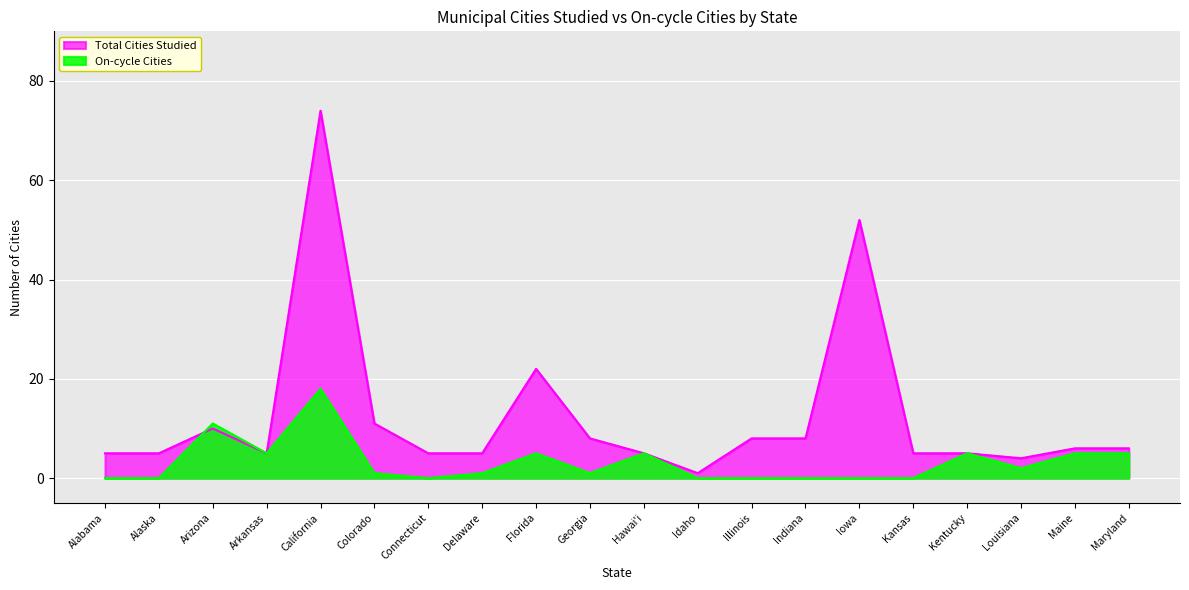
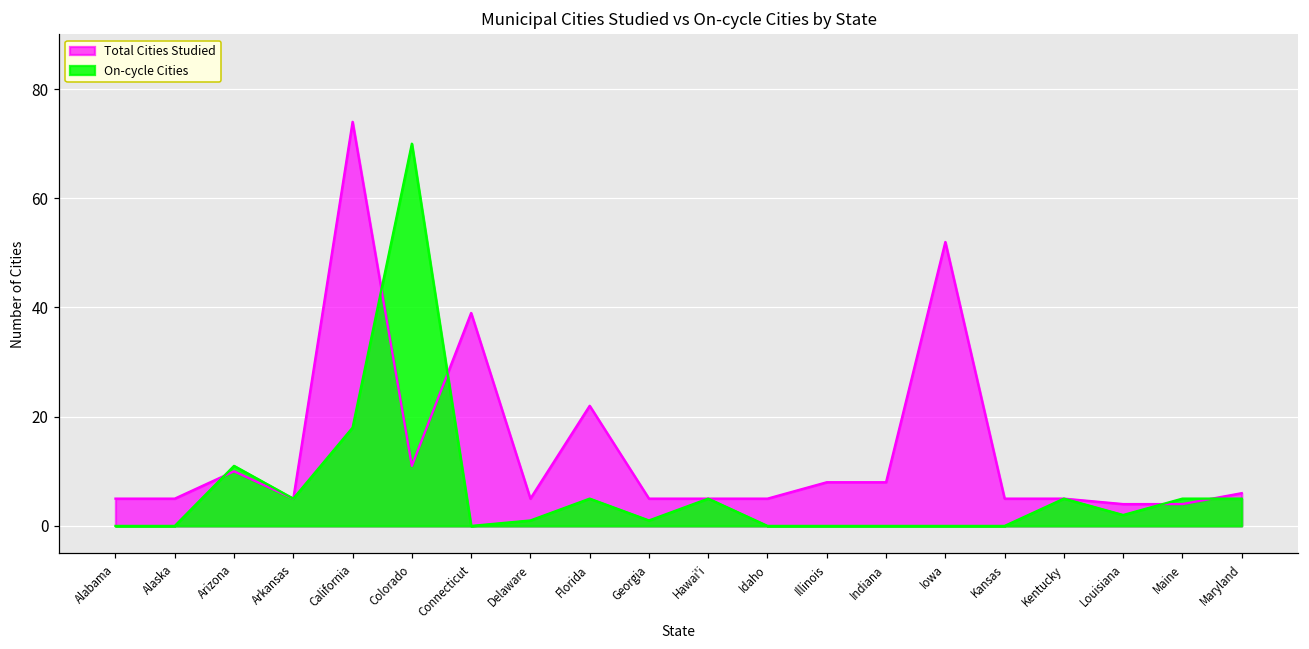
  {
    "Total Cities Studied": {
      "Alabama": 5,
      "Alaska": 5,
      "Arizona": 10,
      "California": 74,
      "Colorado": 11,
-     "Connecticut": 5,
+     "Connecticut": 39,
      "Delaware": 5,
      "Florida": 22,
-     "Georgia": 8,
-     "Idaho": 1,
+     "Georgia": 5,
+     "Idaho": 5,
      "Illinois": 8,
      "Indiana": 8,
      "Iowa": 52,
      "Kansas": 5,
      "Louisiana": 4,
-     "Maine": 6,
+     "Maine": 4,
      "Maryland": 6
    },
    "On-cycle Cities": {
      "Alabama": 0,
      "Alaska": 0,
      "Arizona": 11,
      "California": 18,
-     "Colorado": 1,
+     "Colorado": 70,
      "Connecticut": 0,
      "Delaware": 1,
      "Florida": 5,
      "Georgia": 1,
      "Idaho": 0,
      "Illinois": 0,
      "Indiana": 0,
      "Iowa": 0,
      "Kansas": 0,
      "Louisiana": 2,
      "Maine": 5,
      "Maryland": 5
    }
  }
